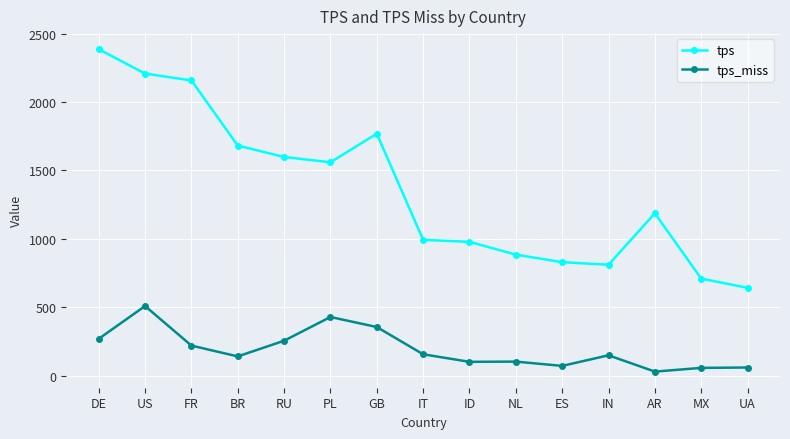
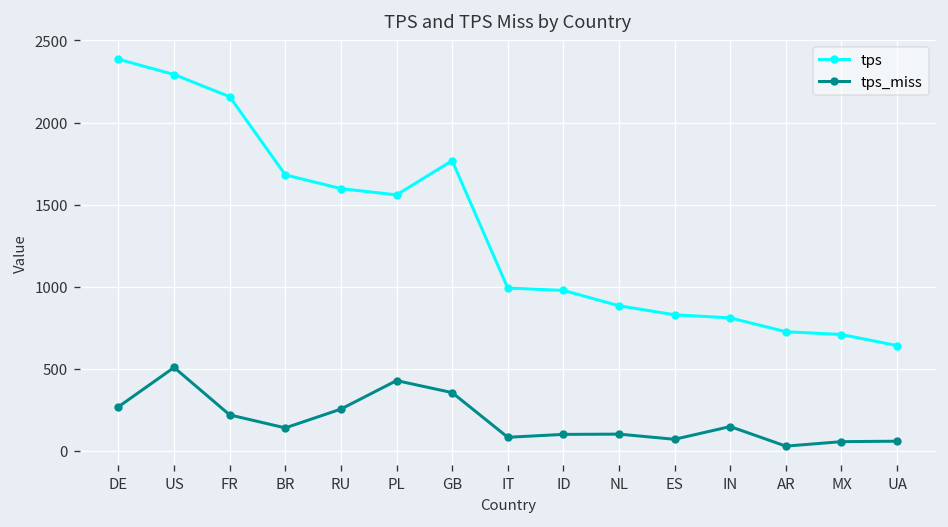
  {
    "tps": {
      "DE": 2390,
-     "US": 2210,
+     "US": 2290,
      "FR": 2160,
      "BR": 1680,
      "RU": 1600,
      "PL": 1560,
      "GB": 1770,
      "IT": 990,
      "ID": 980,
      "NL": 880,
      "ES": 830,
      "IN": 810,
-     "AR": 1190,
+     "AR": 730,
      "MX": 710,
      "UA": 640
    },
    "tps_miss": {
      "DE": 270,
      "US": 510,
      "FR": 220,
      "BR": 140,
      "RU": 250,
      "PL": 430,
      "GB": 350,
-     "IT": 160,
+     "IT": 80,
      "ID": 100,
      "NL": 100,
      "ES": 70,
      "IN": 150,
      "AR": 30,
      "MX": 60,
      "UA": 60
    }
  }
